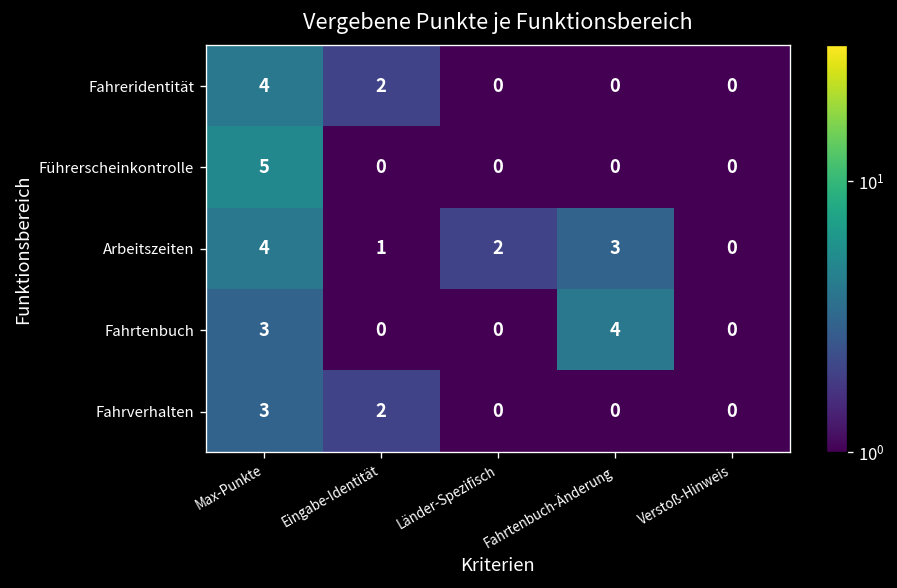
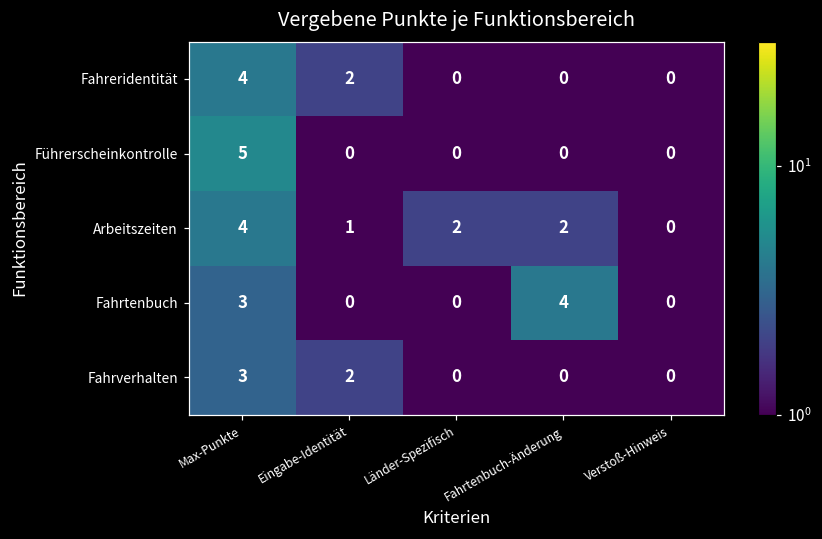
  {
    "Fahreridentität": {
      "Max-Punkte": 4,
      "Eingabe-Identität": 2,
      "Länder-Spezifisch": 0,
      "Fahrtenbuch-Änderung": 0,
      "Verstoß-Hinweis": 0
    },
    "Führerscheinkontrolle": {
      "Max-Punkte": 5,
      "Eingabe-Identität": 0,
      "Länder-Spezifisch": 0,
      "Fahrtenbuch-Änderung": 0,
      "Verstoß-Hinweis": 0
    },
    "Arbeitszeiten": {
      "Max-Punkte": 4,
      "Eingabe-Identität": 1,
      "Länder-Spezifisch": 2,
-     "Fahrtenbuch-Änderung": 3,
+     "Fahrtenbuch-Änderung": 2,
      "Verstoß-Hinweis": 0
    },
    "Fahrtenbuch": {
      "Max-Punkte": 3,
      "Eingabe-Identität": 0,
      "Länder-Spezifisch": 0,
      "Fahrtenbuch-Änderung": 4,
      "Verstoß-Hinweis": 0
    },
    "Fahrverhalten": {
      "Max-Punkte": 3,
      "Eingabe-Identität": 2,
      "Länder-Spezifisch": 0,
      "Fahrtenbuch-Änderung": 0,
      "Verstoß-Hinweis": 0
    }
  }
